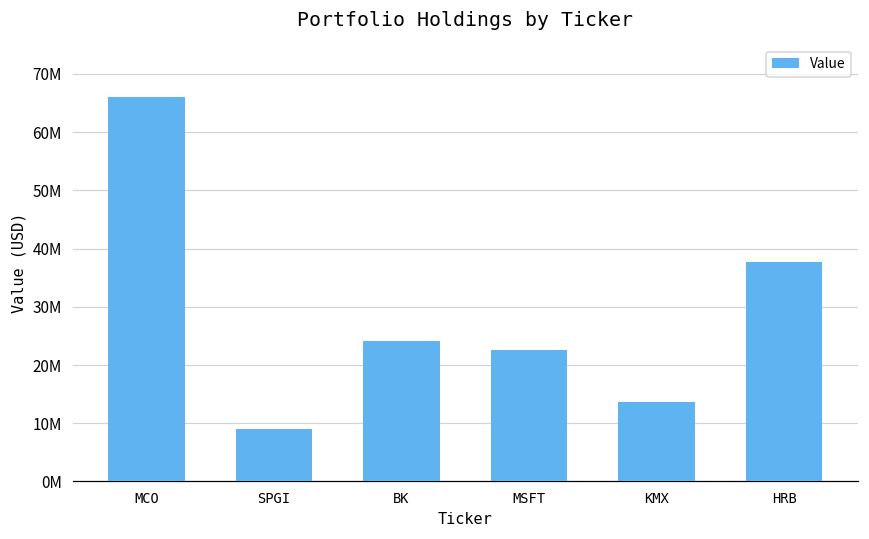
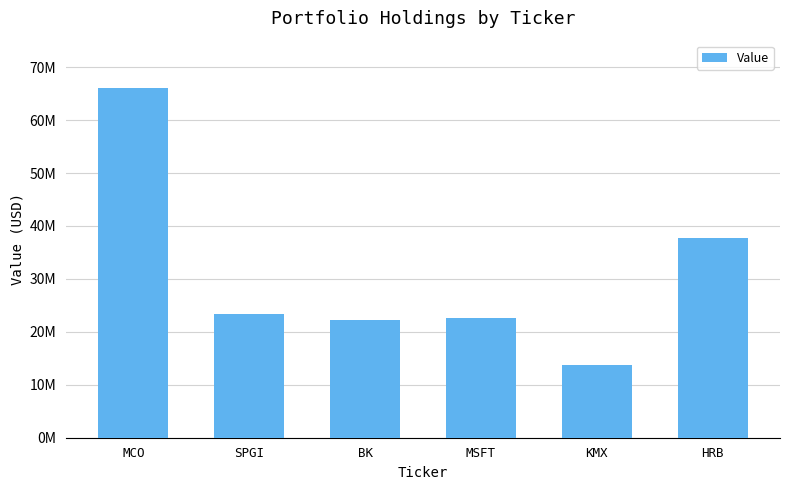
  {
    "MCO": 66000000,
-   "SPGI": 9000000,
-   "BK": 24000000,
+   "SPGI": 23000000,
+   "BK": 22000000,
    "MSFT": 23000000,
    "KMX": 14000000,
    "HRB": 38000000
  }
